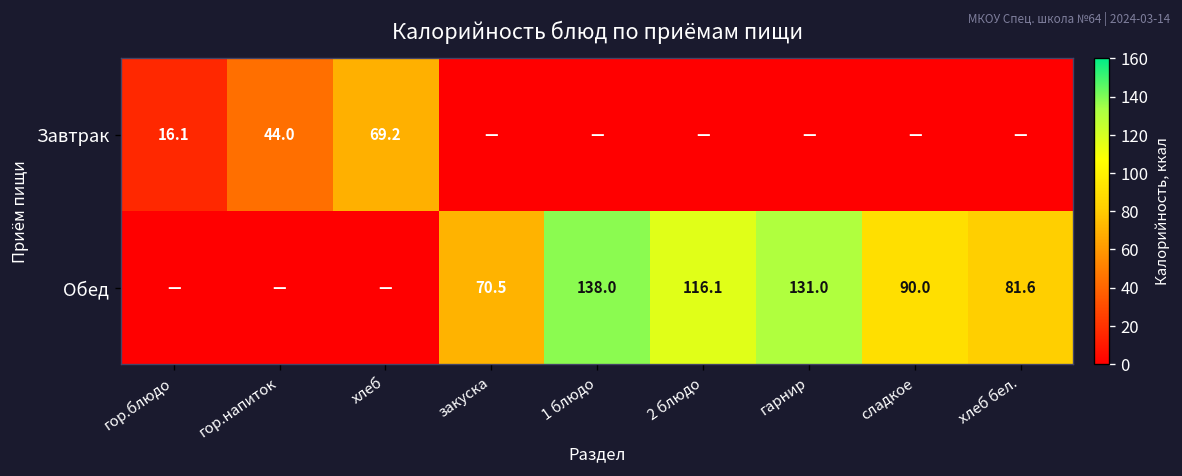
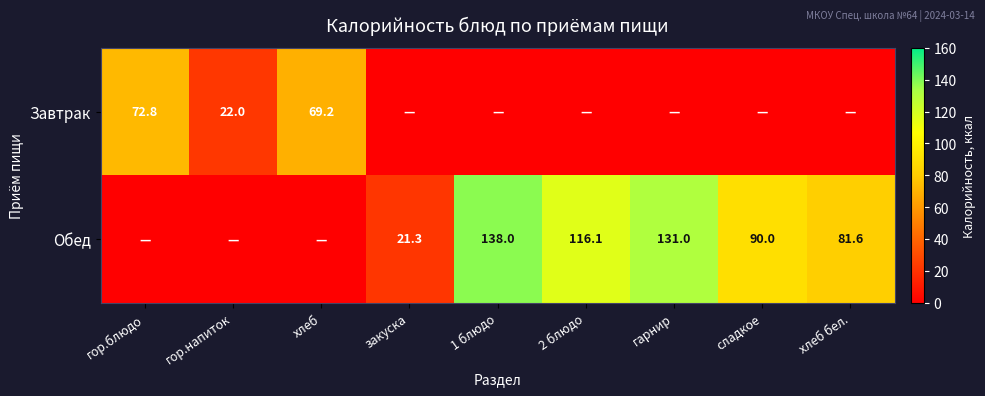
  {
    "Завтрак": {
-     "гор.блюдо": 16.1,
-     "гор.напиток": 44.0,
+     "гор.блюдо": 72.8,
+     "гор.напиток": 22.0,
      "хлеб": 69.2
    },
    "Обед": {
-     "закуска": 70.5,
+     "закуска": 21.3,
      "1 блюдо": 138.0,
      "2 блюдо": 116.1,
      "гарнир": 131.0,
      "сладкое": 90.0,
      "хлеб бел.": 81.6
    }
  }
